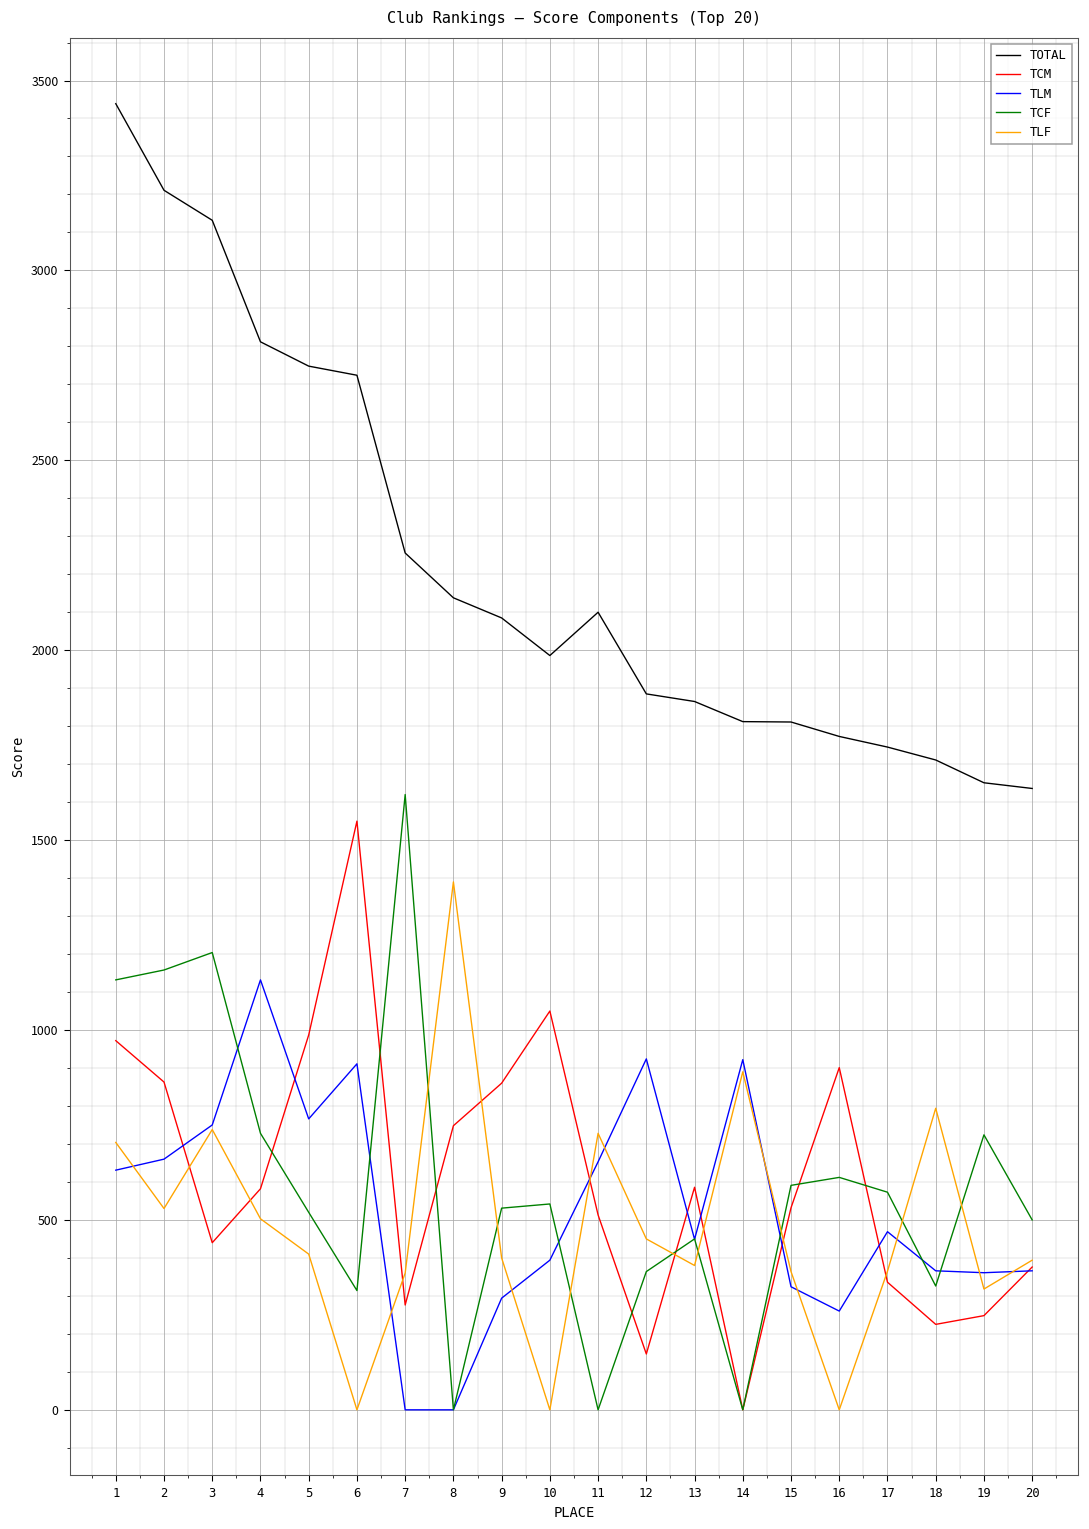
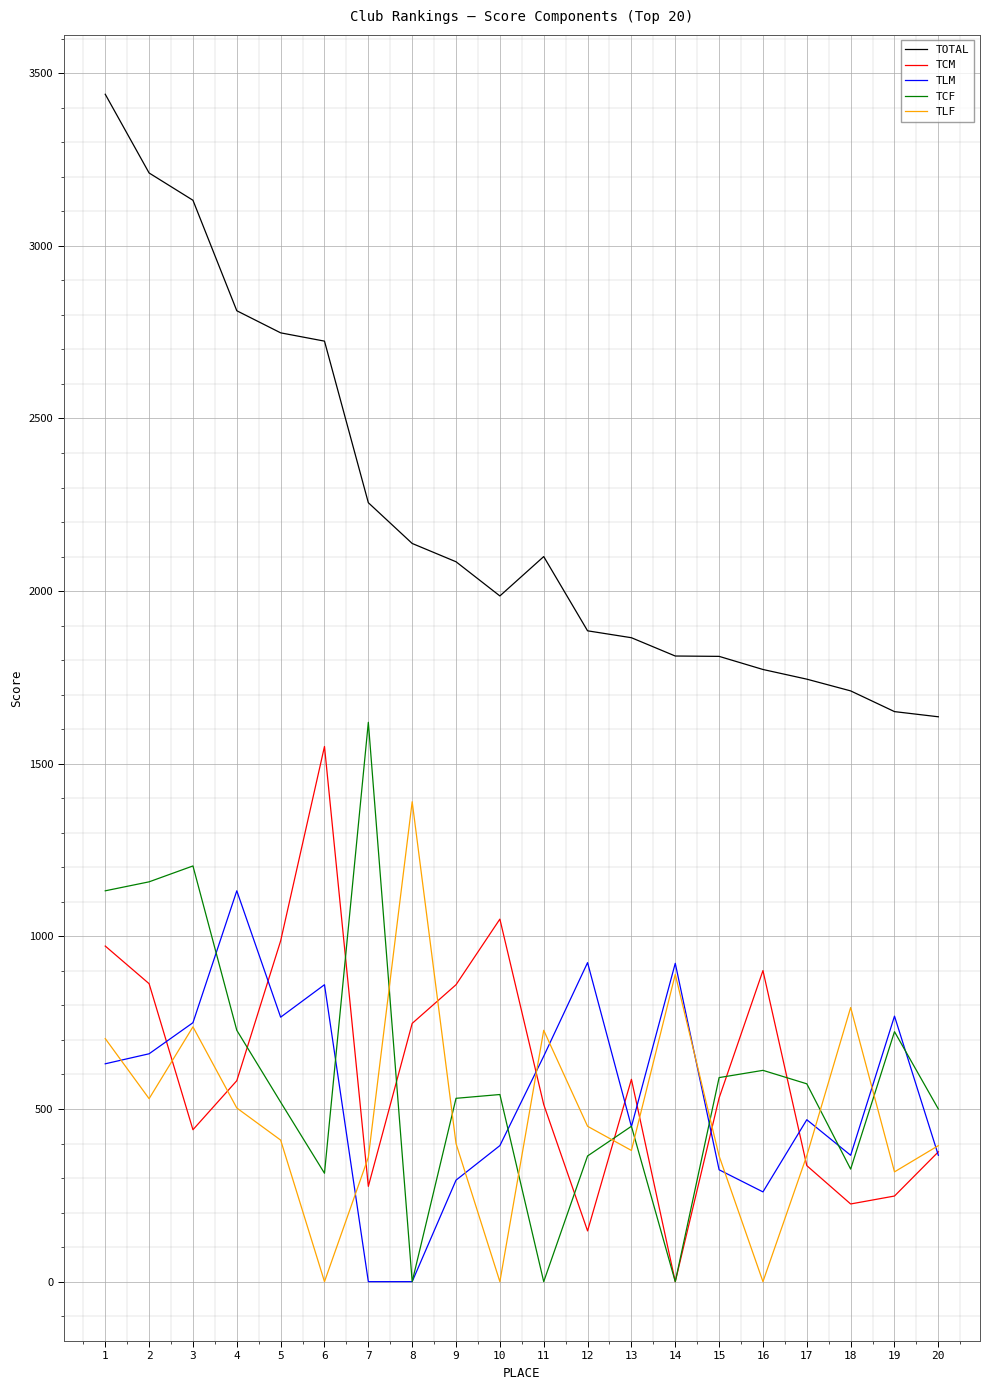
  {
    "TOTAL": {
      "1": 3440,
      "2": 3210,
      "3": 3130,
      "4": 2810,
      "5": 2750,
      "6": 2720,
      "7": 2260,
      "8": 2140,
      "9": 2090,
      "10": 1990,
      "11": 2100,
      "12": 1890,
      "13": 1870,
      "14": 1810,
      "15": 1810,
      "16": 1770,
      "17": 1750,
      "18": 1710,
      "19": 1650,
      "20": 1640
    },
    "TCM": {
      "1": 970,
      "2": 860,
      "3": 440,
      "4": 580,
      "5": 990,
      "6": 1550,
      "7": 280,
      "8": 750,
      "9": 860,
      "10": 1050,
      "11": 510,
      "12": 150,
      "13": 590,
      "15": 530,
      "16": 900,
      "17": 340,
      "18": 230,
      "19": 250,
      "20": 380
    },
    "TLM": {
      "1": 630,
      "2": 660,
      "3": 750,
      "4": 1130,
      "5": 770,
-     "6": 910,
+     "6": 860,
      "7": 0,
      "9": 290,
      "10": 390,
      "11": 650,
      "12": 920,
      "14": 920,
      "15": 320,
      "16": 260,
      "17": 470,
      "18": 370,
-     "19": 360,
+     "19": 770,
      "20": 370
    },
    "TCF": {
      "1": 1130,
      "2": 1160,
      "3": 1200,
      "4": 730,
      "5": 520,
      "6": 310,
      "7": 1620,
      "9": 530,
      "10": 540,
      "11": 0,
      "12": 360,
      "15": 590,
      "16": 610,
      "17": 570,
      "18": 330,
      "19": 720,
      "20": 500
    },
    "TLF": {
      "1": 700,
      "2": 530,
      "3": 740,
      "4": 500,
      "5": 410,
      "6": 0,
      "7": 360,
      "8": 1390,
      "9": 400,
      "10": 0,
      "11": 730,
      "12": 450,
      "13": 380,
      "14": 890,
      "15": 360,
      "16": 0,
      "17": 370,
      "18": 790,
      "19": 320,
      "20": 390
    }
  }
